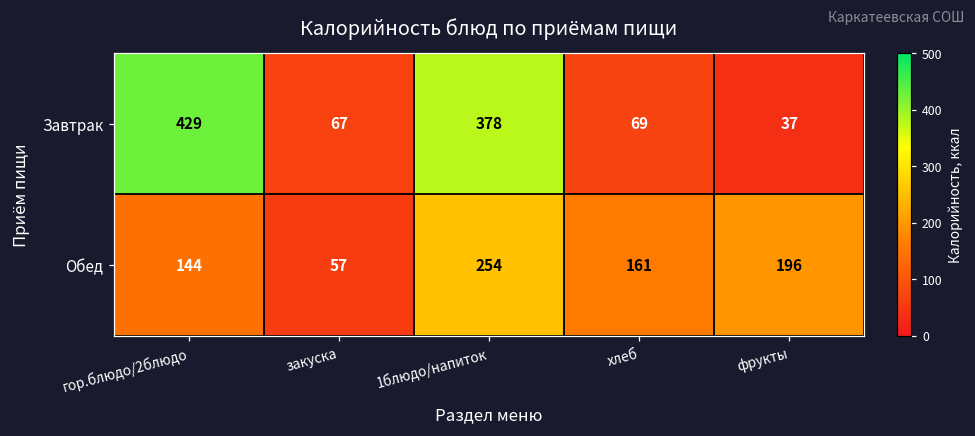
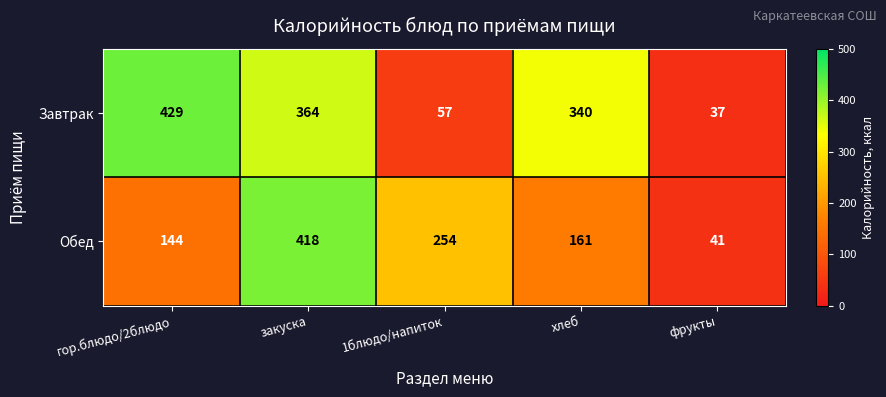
  {
    "Завтрак": {
      "гор.блюдо/2блюдо": 429,
-     "закуска": 67,
-     "1блюдо/напиток": 378,
-     "хлеб": 69,
+     "закуска": 364,
+     "1блюдо/напиток": 57,
+     "хлеб": 340,
      "фрукты": 37
    },
    "Обед": {
      "гор.блюдо/2блюдо": 144,
-     "закуска": 57,
+     "закуска": 418,
      "1блюдо/напиток": 254,
      "хлеб": 161,
-     "фрукты": 196
+     "фрукты": 41
    }
  }
